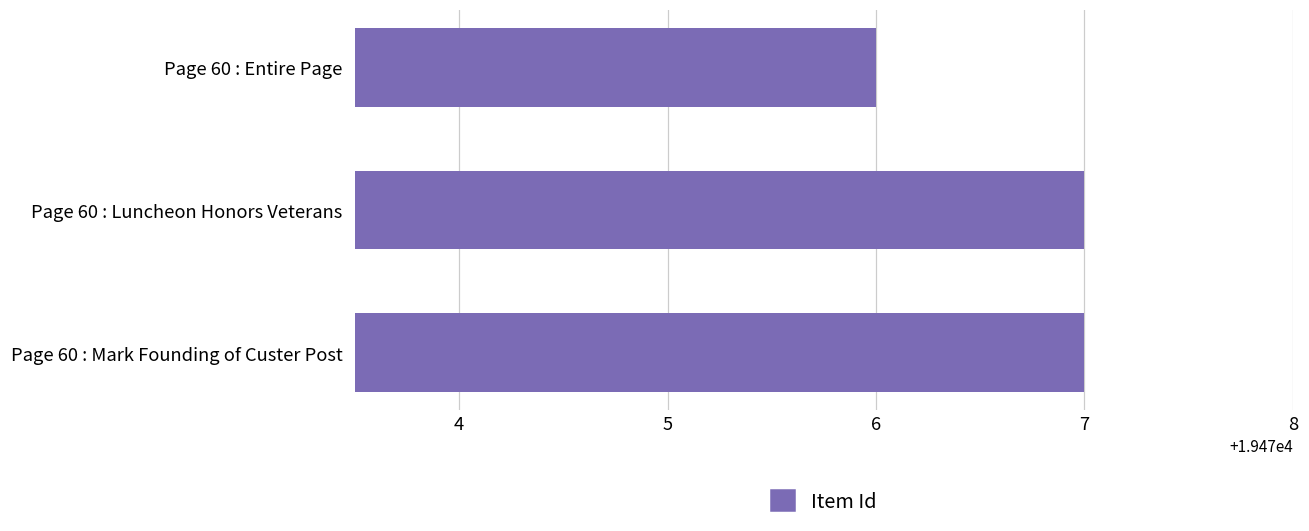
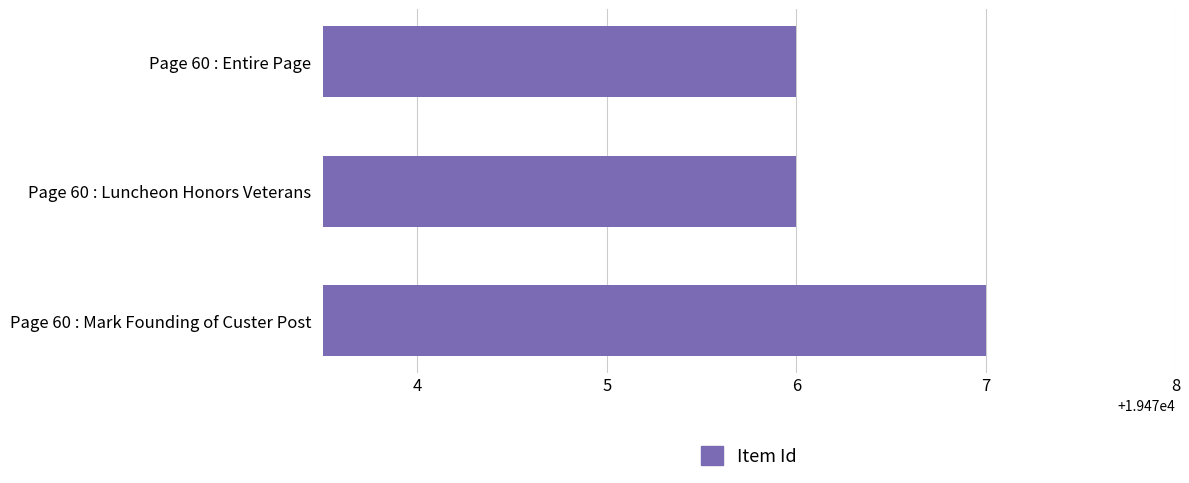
  {
    "Page 60 : Entire Page": 19476,
-   "Page 60 : Luncheon Honors Veterans": 19477,
+   "Page 60 : Luncheon Honors Veterans": 19476,
    "Page 60 : Mark Founding of Custer Post": 19477
  }
